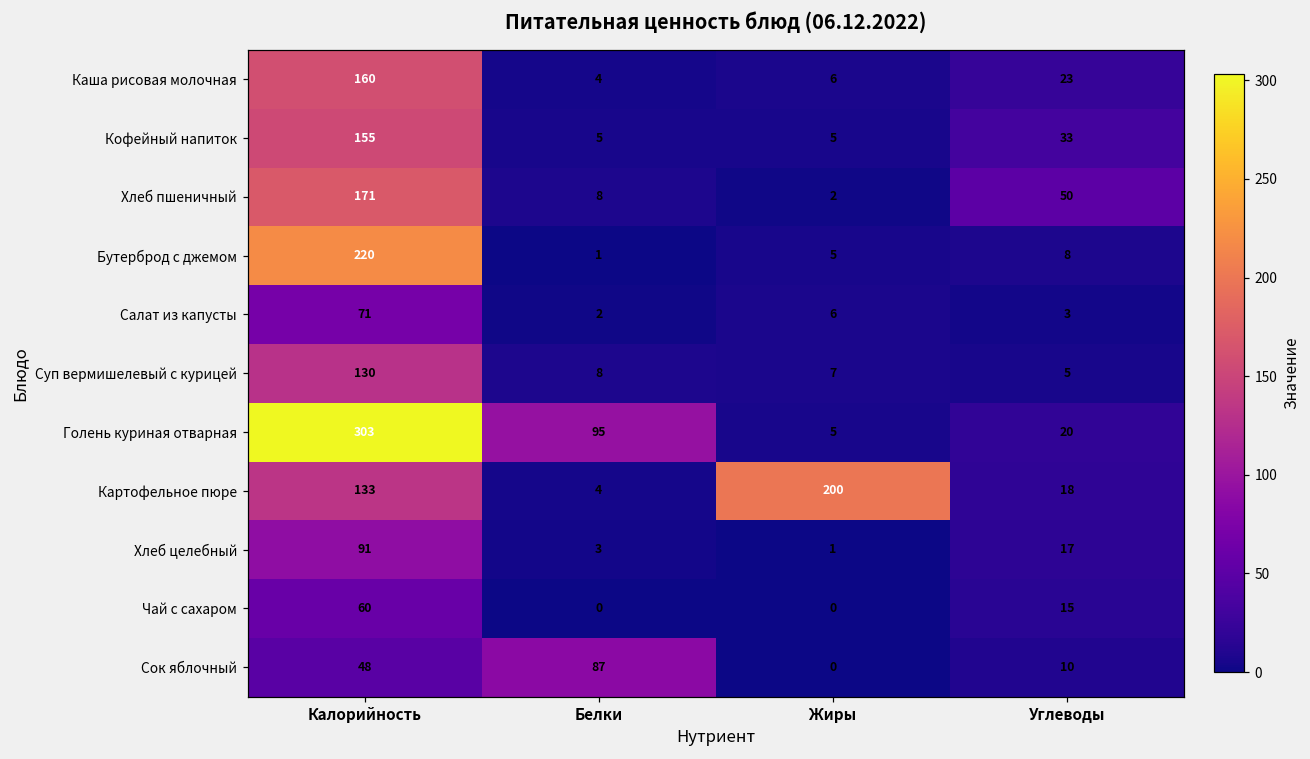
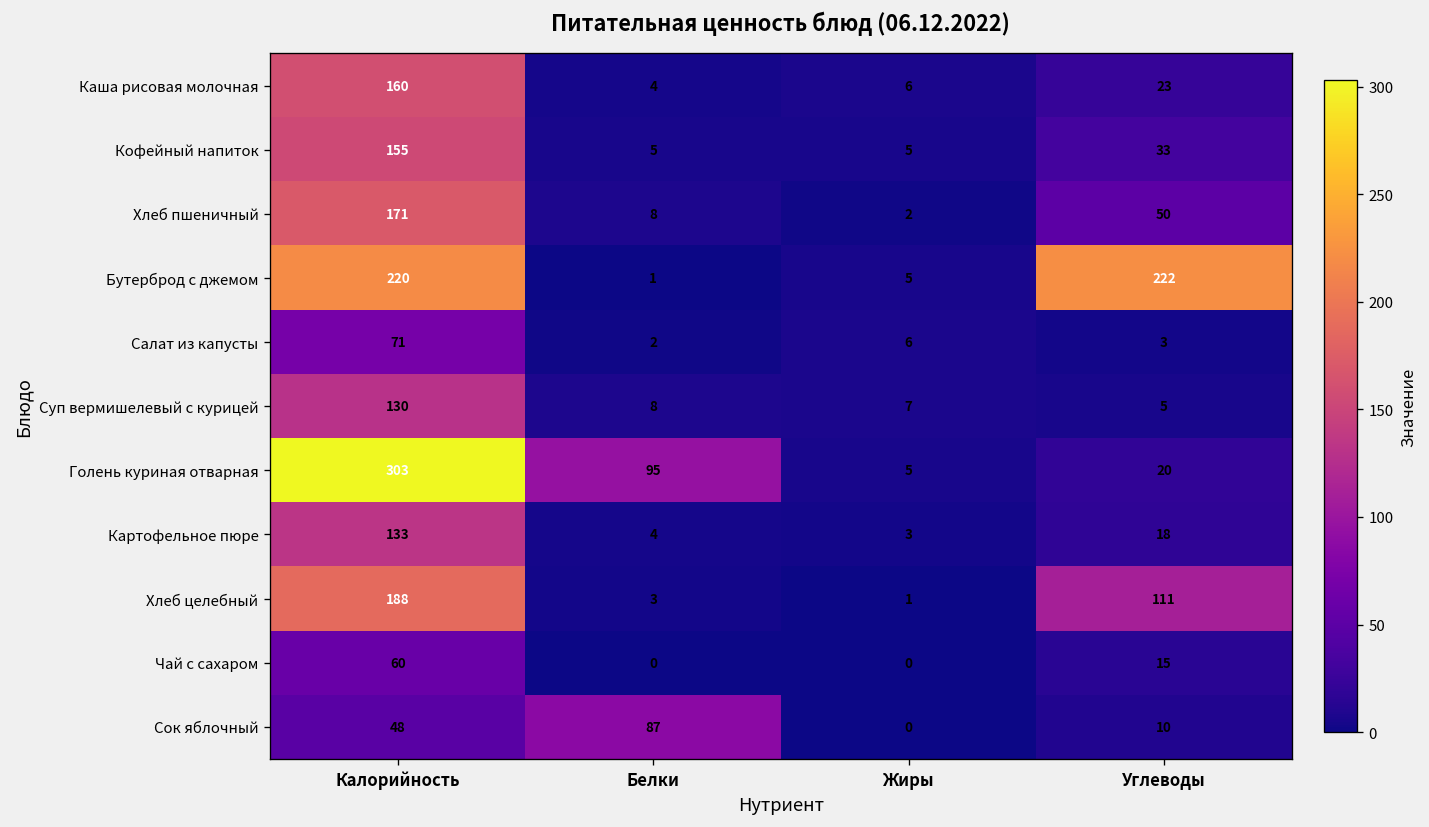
  {
    "Каша рисовая молочная": {
      "Калорийность": 160,
      "Белки": 4,
      "Жиры": 6,
      "Углеводы": 23
    },
    "Кофейный напиток": {
      "Калорийность": 155,
      "Белки": 5,
      "Жиры": 5,
      "Углеводы": 33
    },
    "Хлеб пшеничный": {
      "Калорийность": 171,
      "Белки": 8,
      "Жиры": 2,
      "Углеводы": 50
    },
    "Бутерброд с джемом": {
      "Калорийность": 220,
      "Белки": 1,
      "Жиры": 5,
-     "Углеводы": 8
+     "Углеводы": 222
    },
    "Салат из капусты": {
      "Калорийность": 71,
      "Белки": 2,
      "Жиры": 6,
      "Углеводы": 3
    },
    "Суп вермишелевый с курицей": {
      "Калорийность": 130,
      "Белки": 8,
      "Жиры": 7,
      "Углеводы": 5
    },
    "Голень куриная отварная": {
      "Калорийность": 303,
      "Белки": 95,
      "Жиры": 5,
      "Углеводы": 20
    },
    "Картофельное пюре": {
      "Калорийность": 133,
      "Белки": 4,
-     "Жиры": 200,
+     "Жиры": 3,
      "Углеводы": 18
    },
    "Хлеб целебный": {
-     "Калорийность": 91,
+     "Калорийность": 188,
      "Белки": 3,
      "Жиры": 1,
-     "Углеводы": 17
+     "Углеводы": 111
    },
    "Чай с сахаром": {
      "Калорийность": 60,
      "Белки": 0,
      "Жиры": 0,
      "Углеводы": 15
    },
    "Сок яблочный": {
      "Калорийность": 48,
      "Белки": 87,
      "Жиры": 0,
      "Углеводы": 10
    }
  }
